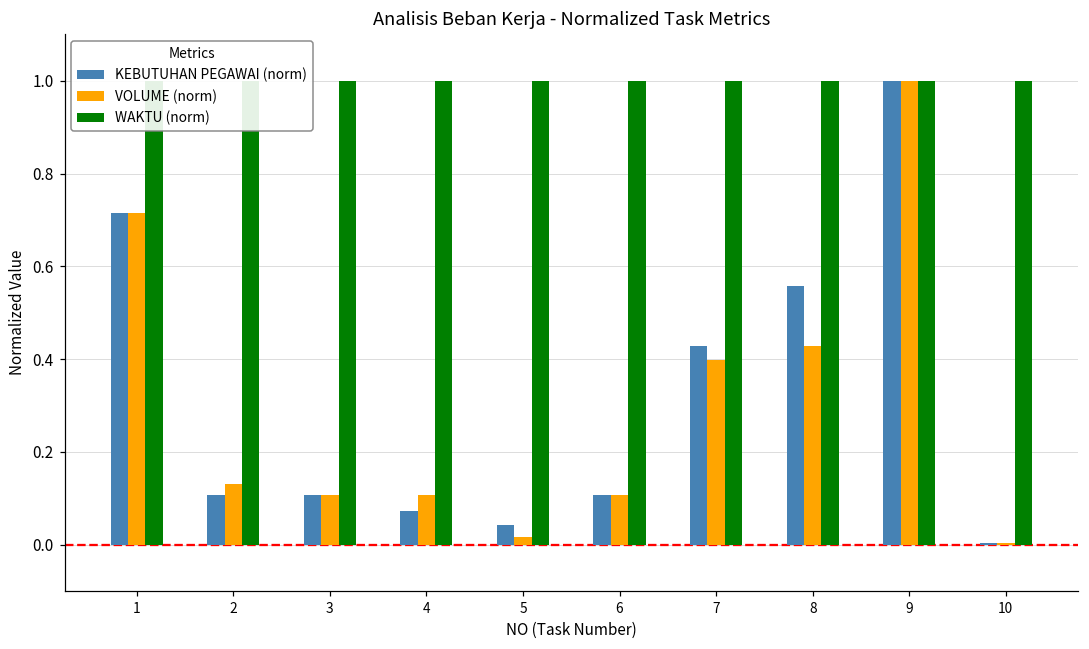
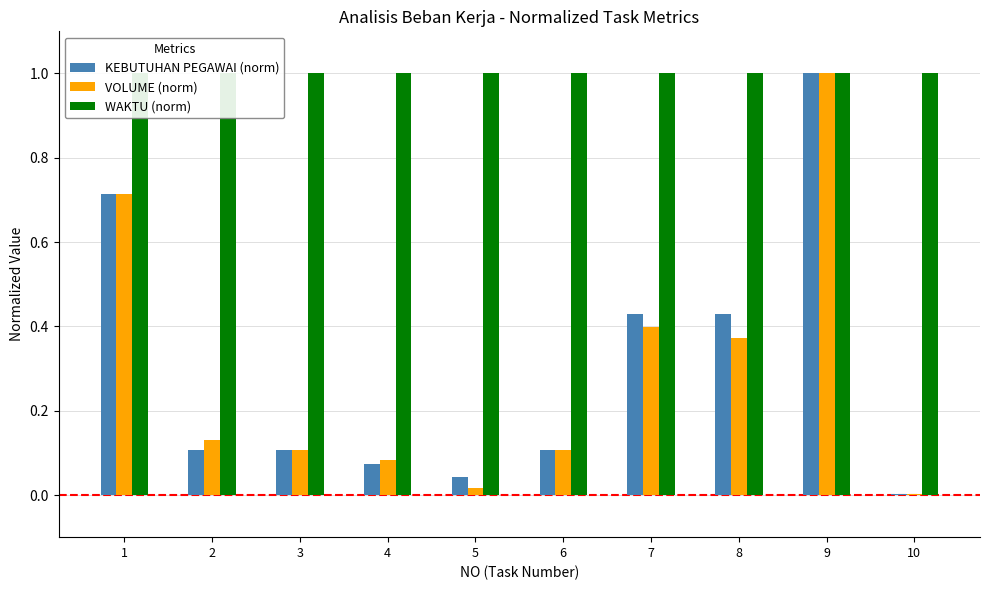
  {
    "KEBUTUHAN PEGAWAI (norm)": {
      "1": 0.71,
      "2": 0.11,
      "3": 0.11,
      "4": 0.07,
      "5": 0.04,
      "6": 0.11,
      "7": 0.43,
-     "8": 0.56,
+     "8": 0.43,
      "9": 1.00
    },
    "VOLUME (norm)": {
      "1": 0.71,
      "2": 0.13,
      "3": 0.11,
-     "4": 0.11,
+     "4": 0.08,
      "5": 0.02,
      "6": 0.11,
      "7": 0.40,
-     "8": 0.43,
+     "8": 0.37,
      "9": 1.00
    },
    "WAKTU (norm)": {
      "3": 1.00,
      "4": 1.00,
      "5": 1.00,
      "6": 1.00,
      "7": 1.00,
      "8": 1.00,
      "9": 1.00,
      "10": 1.00
    }
  }
